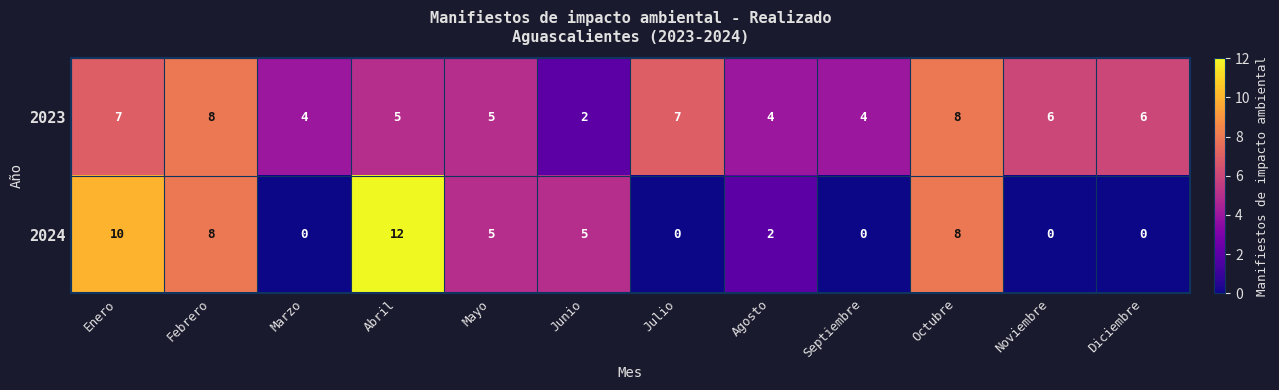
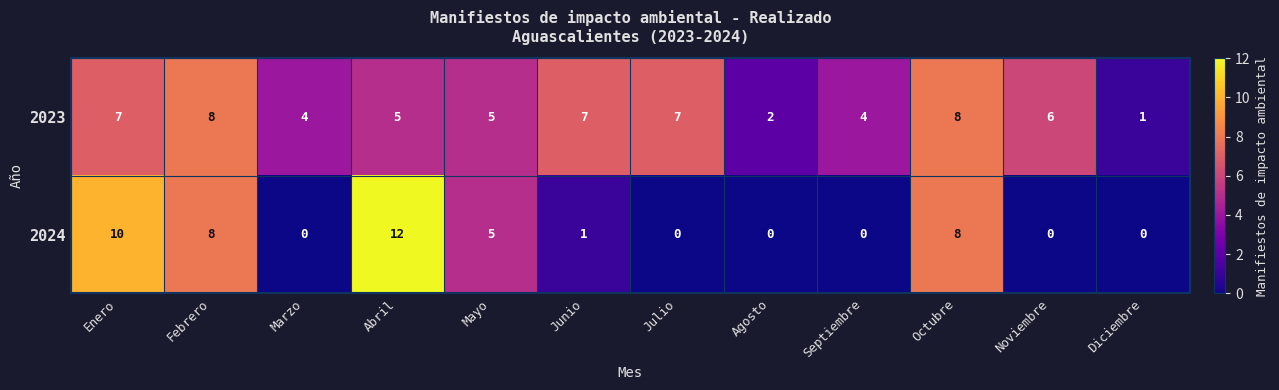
  {
    "2023": {
      "Enero": 7,
      "Febrero": 8,
      "Marzo": 4,
      "Abril": 5,
      "Mayo": 5,
-     "Junio": 2,
+     "Junio": 7,
      "Julio": 7,
-     "Agosto": 4,
+     "Agosto": 2,
      "Septiembre": 4,
      "Octubre": 8,
      "Noviembre": 6,
-     "Diciembre": 6
+     "Diciembre": 1
    },
    "2024": {
      "Enero": 10,
      "Febrero": 8,
      "Marzo": 0,
      "Abril": 12,
      "Mayo": 5,
-     "Junio": 5,
+     "Junio": 1,
      "Julio": 0,
-     "Agosto": 2,
+     "Agosto": 0,
      "Septiembre": 0,
      "Octubre": 8,
      "Noviembre": 0,
      "Diciembre": 0
    }
  }
